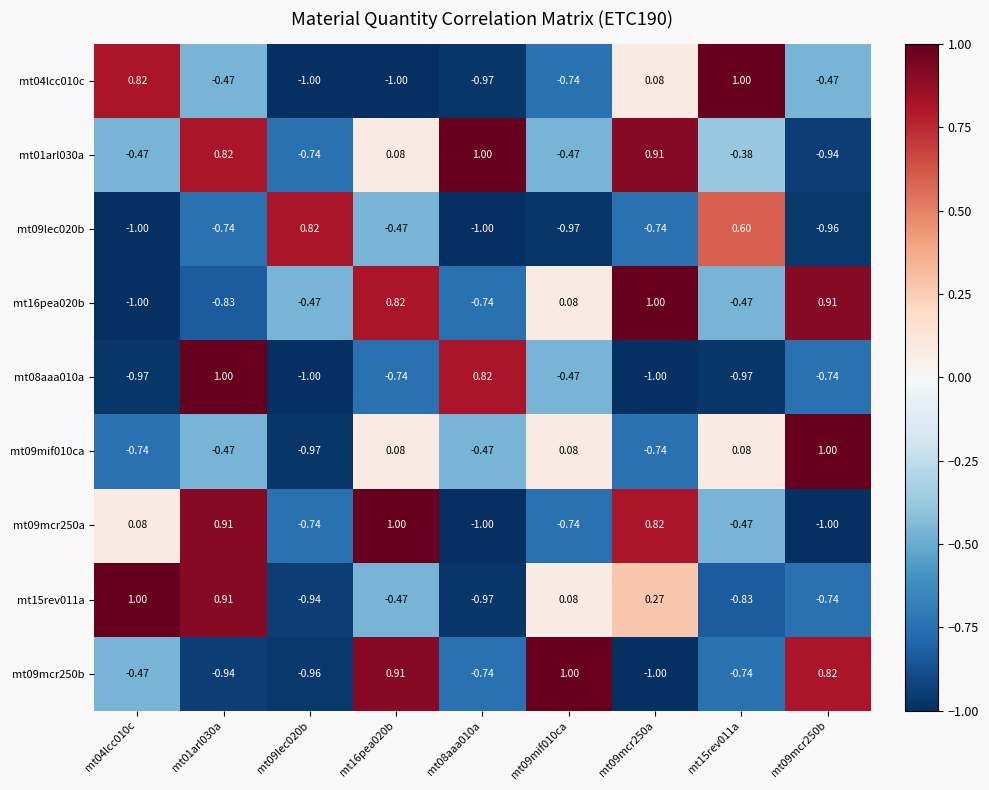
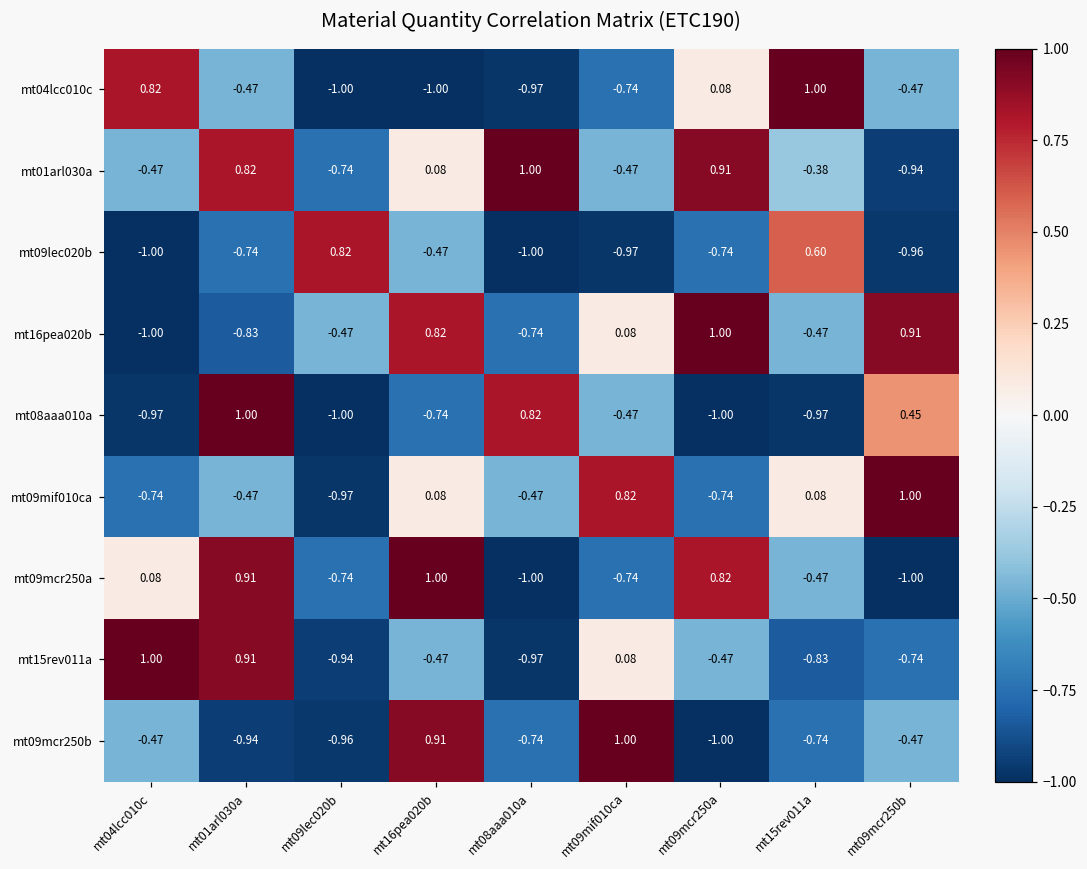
  {
    "mt04lcc010c": {
      "mt04lcc010c": 0.82,
      "mt01arl030a": -0.47,
      "mt09lec020b": -1.00,
      "mt16pea020b": -1.00,
      "mt08aaa010a": -0.97,
      "mt09mif010ca": -0.74,
      "mt09mcr250a": 0.08,
      "mt15rev011a": 1.00,
      "mt09mcr250b": -0.47
    },
    "mt01arl030a": {
      "mt04lcc010c": -0.47,
      "mt01arl030a": 0.82,
      "mt09lec020b": -0.74,
      "mt16pea020b": 0.08,
      "mt08aaa010a": 1.00,
      "mt09mif010ca": -0.47,
      "mt09mcr250a": 0.91,
      "mt15rev011a": -0.38,
      "mt09mcr250b": -0.94
    },
    "mt09lec020b": {
      "mt04lcc010c": -1.00,
      "mt01arl030a": -0.74,
      "mt09lec020b": 0.82,
      "mt16pea020b": -0.47,
      "mt08aaa010a": -1.00,
      "mt09mif010ca": -0.97,
      "mt09mcr250a": -0.74,
      "mt15rev011a": 0.60,
      "mt09mcr250b": -0.96
    },
    "mt16pea020b": {
      "mt04lcc010c": -1.00,
      "mt01arl030a": -0.83,
      "mt09lec020b": -0.47,
      "mt16pea020b": 0.82,
      "mt08aaa010a": -0.74,
      "mt09mif010ca": 0.08,
      "mt09mcr250a": 1.00,
      "mt15rev011a": -0.47,
      "mt09mcr250b": 0.91
    },
    "mt08aaa010a": {
      "mt04lcc010c": -0.97,
      "mt01arl030a": 1.00,
      "mt09lec020b": -1.00,
      "mt16pea020b": -0.74,
      "mt08aaa010a": 0.82,
      "mt09mif010ca": -0.47,
      "mt09mcr250a": -1.00,
      "mt15rev011a": -0.97,
-     "mt09mcr250b": -0.74
+     "mt09mcr250b": 0.45
    },
    "mt09mif010ca": {
      "mt04lcc010c": -0.74,
      "mt01arl030a": -0.47,
      "mt09lec020b": -0.97,
      "mt16pea020b": 0.08,
      "mt08aaa010a": -0.47,
-     "mt09mif010ca": 0.08,
+     "mt09mif010ca": 0.82,
      "mt09mcr250a": -0.74,
      "mt15rev011a": 0.08,
      "mt09mcr250b": 1.00
    },
    "mt09mcr250a": {
      "mt04lcc010c": 0.08,
      "mt01arl030a": 0.91,
      "mt09lec020b": -0.74,
      "mt16pea020b": 1.00,
      "mt08aaa010a": -1.00,
      "mt09mif010ca": -0.74,
      "mt09mcr250a": 0.82,
      "mt15rev011a": -0.47,
      "mt09mcr250b": -1.00
    },
    "mt15rev011a": {
      "mt04lcc010c": 1.00,
      "mt01arl030a": 0.91,
      "mt09lec020b": -0.94,
      "mt16pea020b": -0.47,
      "mt08aaa010a": -0.97,
      "mt09mif010ca": 0.08,
-     "mt09mcr250a": 0.27,
+     "mt09mcr250a": -0.47,
      "mt15rev011a": -0.83,
      "mt09mcr250b": -0.74
    },
    "mt09mcr250b": {
      "mt04lcc010c": -0.47,
      "mt01arl030a": -0.94,
      "mt09lec020b": -0.96,
      "mt16pea020b": 0.91,
      "mt08aaa010a": -0.74,
      "mt09mif010ca": 1.00,
      "mt09mcr250a": -1.00,
      "mt15rev011a": -0.74,
-     "mt09mcr250b": 0.82
+     "mt09mcr250b": -0.47
    }
  }
